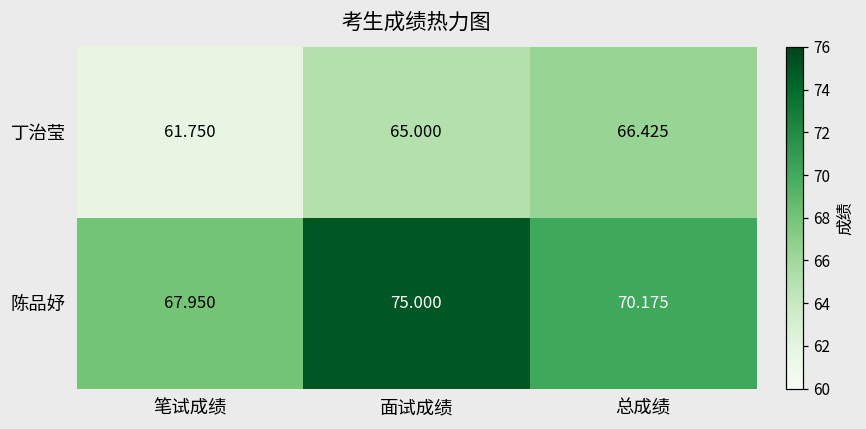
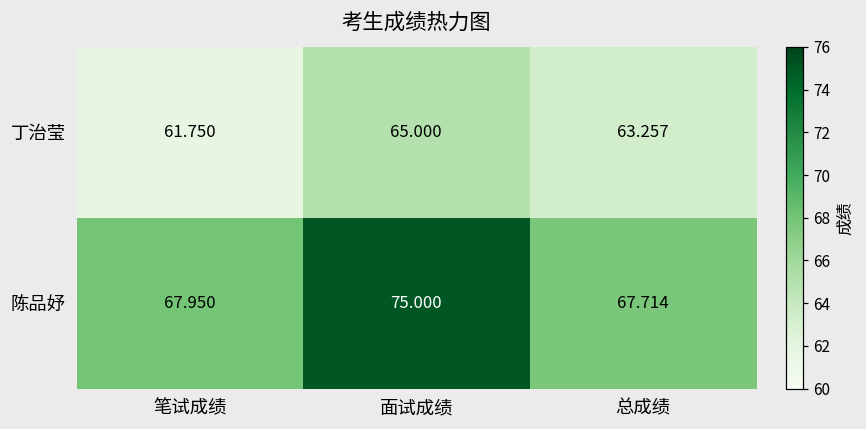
  {
    "丁治莹": {
      "笔试成绩": 61.750,
      "面试成绩": 65.000,
-     "总成绩": 66.425
+     "总成绩": 63.257
    },
    "陈品妤": {
      "笔试成绩": 67.950,
      "面试成绩": 75.000,
-     "总成绩": 70.175
+     "总成绩": 67.714
    }
  }
